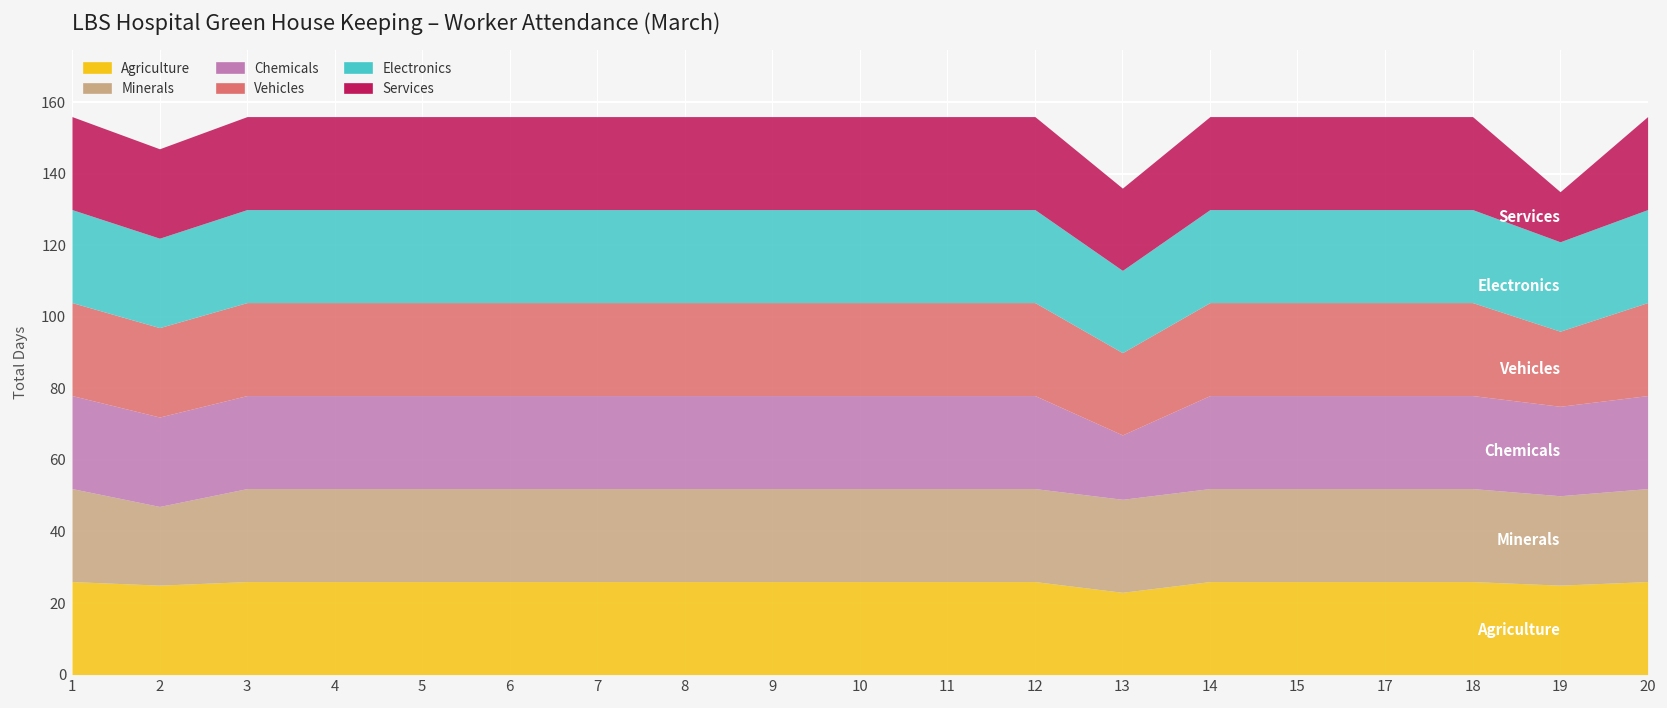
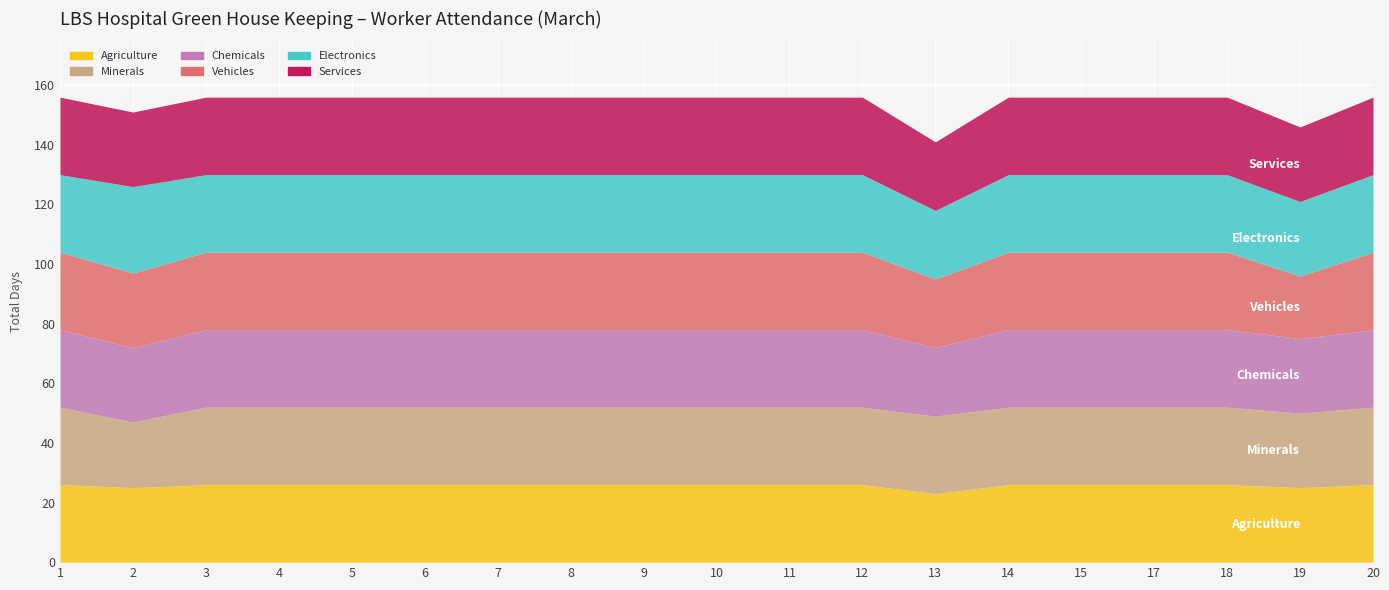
  {
    "Agriculture": {
      "1": 26,
      "2": 25,
      "3": 26,
      "4": 26,
      "5": 26,
      "6": 26,
      "7": 26,
      "8": 26,
      "9": 26,
      "10": 26,
      "11": 26,
      "12": 26,
      "13": 23,
      "14": 26,
      "15": 26,
      "17": 26,
      "18": 26,
      "19": 25,
      "20": 26
    },
    "Minerals": {
      "1": 26,
      "2": 22,
      "3": 26,
      "4": 26,
      "5": 26,
      "6": 26,
      "7": 26,
      "8": 26,
      "9": 26,
      "10": 26,
      "11": 26,
      "12": 26,
      "13": 26,
      "14": 26,
      "15": 26,
      "17": 26,
      "18": 26,
      "19": 25,
      "20": 26
    },
    "Chemicals": {
      "1": 26,
      "2": 25,
      "3": 26,
      "4": 26,
      "5": 26,
      "6": 26,
      "7": 26,
      "8": 26,
      "9": 26,
      "10": 26,
      "11": 26,
      "12": 26,
-     "13": 18,
+     "13": 23,
      "14": 26,
      "15": 26,
      "17": 26,
      "18": 26,
      "19": 25,
      "20": 26
    },
    "Vehicles": {
      "1": 26,
      "2": 25,
      "3": 26,
      "4": 26,
      "5": 26,
      "6": 26,
      "7": 26,
      "8": 26,
      "9": 26,
      "10": 26,
      "11": 26,
      "12": 26,
      "13": 23,
      "14": 26,
      "15": 26,
      "17": 26,
      "18": 26,
      "19": 21,
      "20": 26
    },
    "Electronics": {
      "1": 26,
-     "2": 25,
+     "2": 29,
      "3": 26,
      "4": 26,
      "5": 26,
      "6": 26,
      "7": 26,
      "8": 26,
      "9": 26,
      "10": 26,
      "11": 26,
      "12": 26,
      "13": 23,
      "14": 26,
      "15": 26,
      "17": 26,
      "18": 26,
      "19": 25,
      "20": 26
    },
    "Services": {
      "1": 26,
      "2": 25,
      "3": 26,
      "4": 26,
      "5": 26,
      "6": 26,
      "7": 26,
      "8": 26,
      "9": 26,
      "10": 26,
      "11": 26,
      "12": 26,
      "13": 23,
      "14": 26,
      "15": 26,
      "17": 26,
      "18": 26,
-     "19": 14,
+     "19": 25,
      "20": 26
    }
  }
